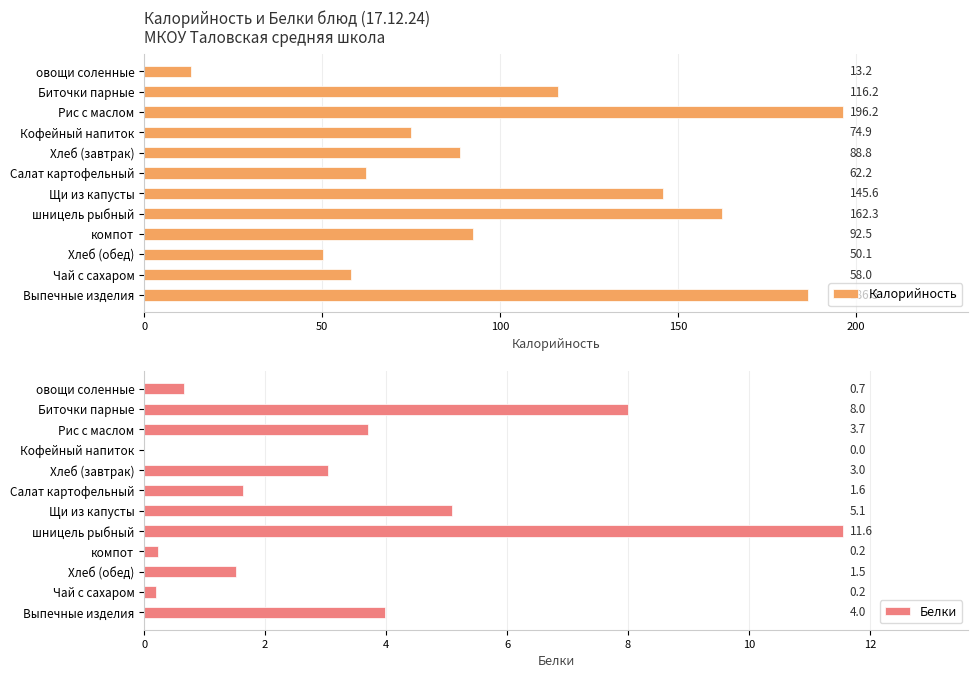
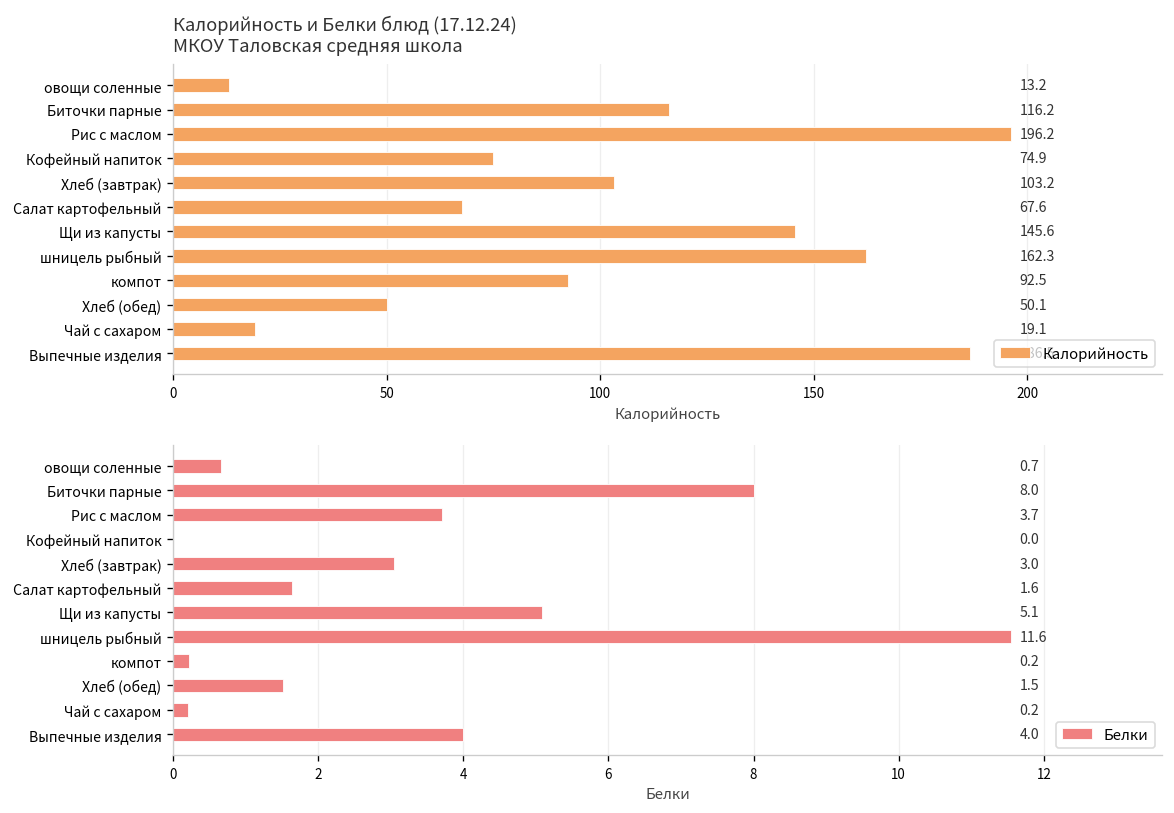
  {
    "Калорийность и Белки блюд (17.12.24) МКОУ Таловская средняя школа": {
      "Рис с маслом": 196.2,
-     "Хлеб (завтрак)": 88.8,
-     "Салат картофельный": 62.2,
-     "Чай с сахаром": 58.0
+     "Хлеб (завтрак)": 103.2,
+     "Салат картофельный": 67.6,
+     "Чай с сахаром": 19.1
    }
  }
